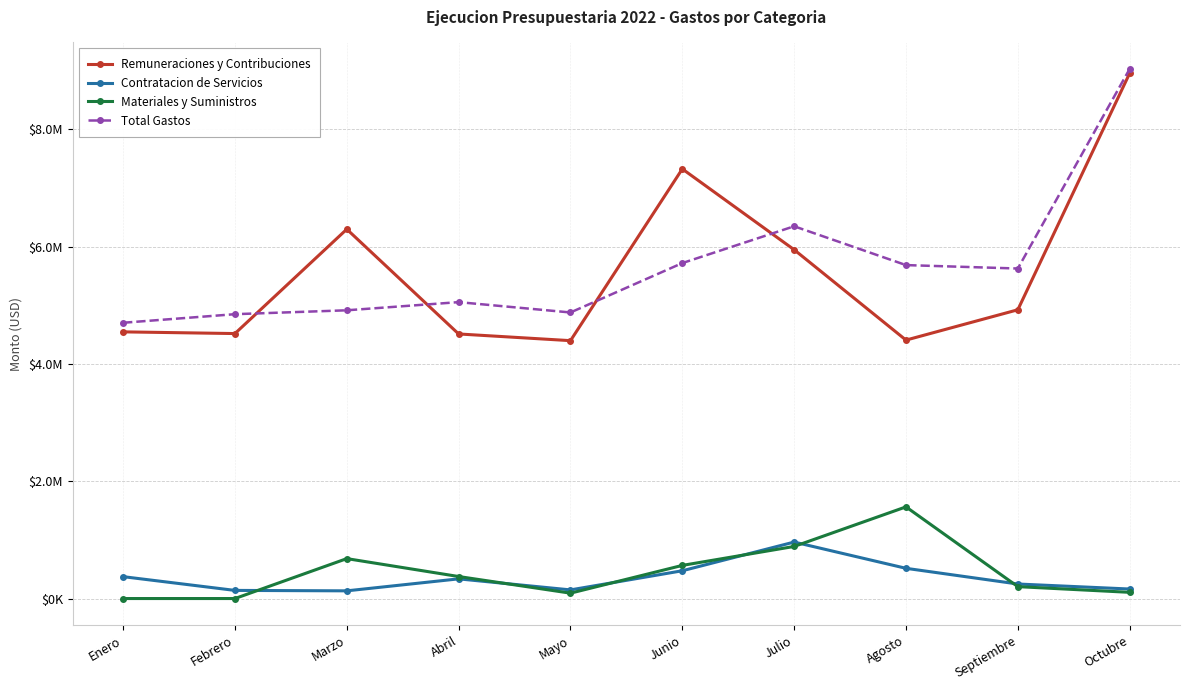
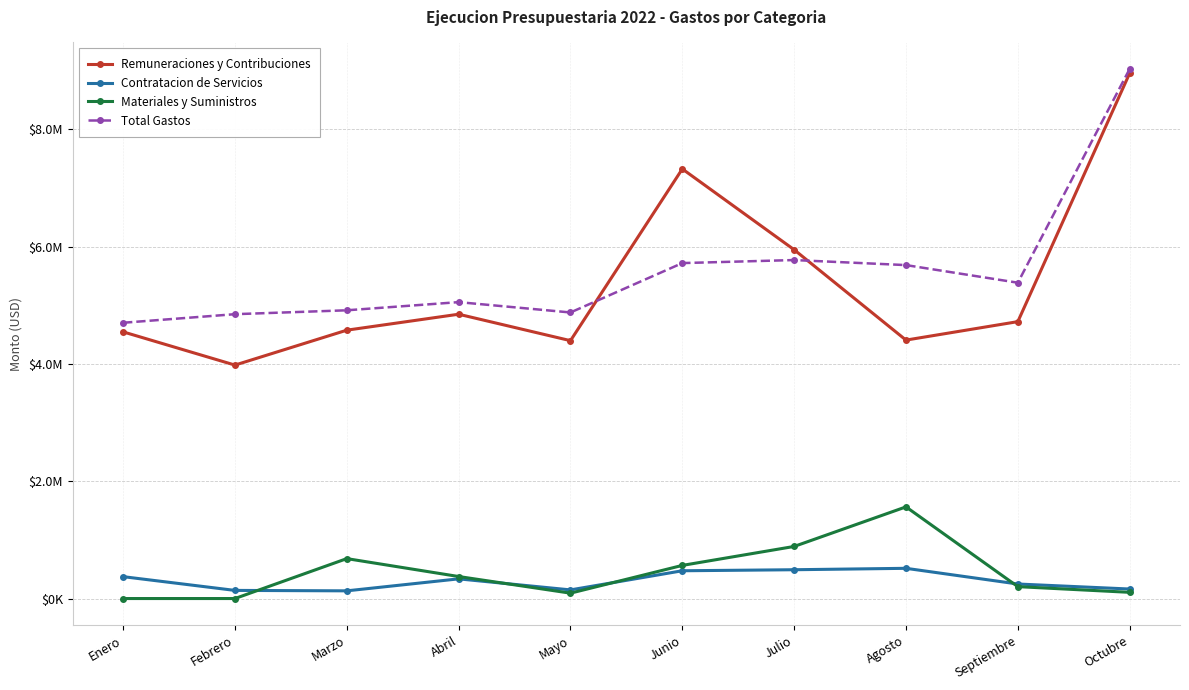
  {
    "Remuneraciones y Contribuciones": {
      "Enero": "$4500000",
-     "Febrero": "$4500000",
-     "Marzo": "$6300000",
-     "Abril": "$4500000",
+     "Febrero": "$4000000",
+     "Marzo": "$4600000",
+     "Abril": "$4800000",
      "Mayo": "$4400000",
      "Junio": "$7300000",
      "Julio": "$5900000",
      "Agosto": "$4400000",
-     "Septiembre": "$4900000",
+     "Septiembre": "$4700000",
      "Octubre": "$9000000"
    },
    "Contratacion de Servicios": {
      "Enero": "$400000",
      "Febrero": "$100000",
      "Marzo": "$100000",
      "Mayo": "$100000",
      "Junio": "$500000",
-     "Julio": "$1000000",
+     "Julio": "$500000",
      "Agosto": "$500000",
      "Septiembre": "$200000",
      "Octubre": "$200000"
    },
    "Materiales y Suministros": {
      "Enero": "$0",
      "Febrero": "$0",
      "Marzo": "$700000",
      "Mayo": "$100000",
      "Junio": "$600000",
      "Julio": "$900000",
      "Agosto": "$1600000",
      "Septiembre": "$200000",
      "Octubre": "$100000"
    },
    "Total Gastos": {
      "Enero": "$4700000",
      "Febrero": "$4800000",
      "Marzo": "$4900000",
      "Abril": "$5100000",
      "Mayo": "$4900000",
      "Junio": "$5700000",
-     "Julio": "$6300000",
+     "Julio": "$5800000",
      "Agosto": "$5700000",
-     "Septiembre": "$5600000",
+     "Septiembre": "$5400000",
      "Octubre": "$9000000"
    }
  }
